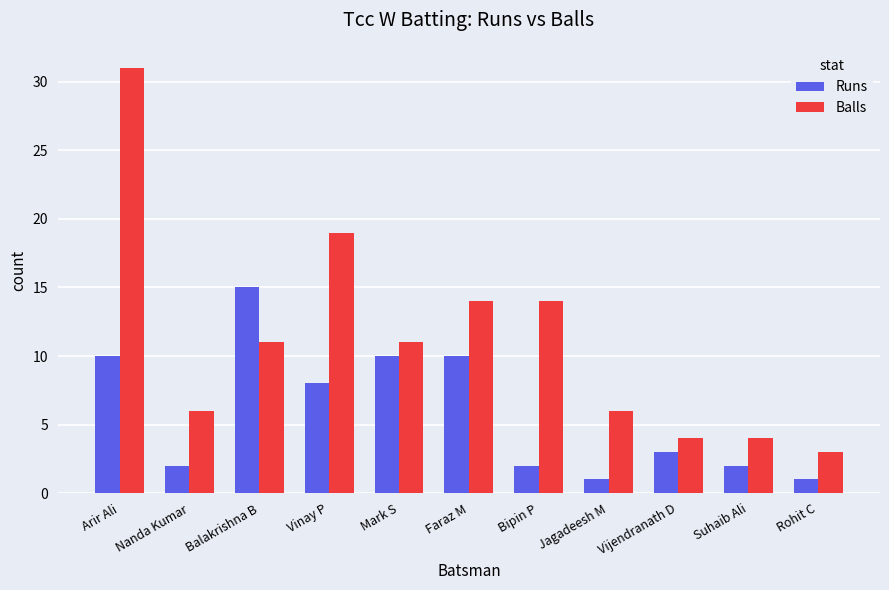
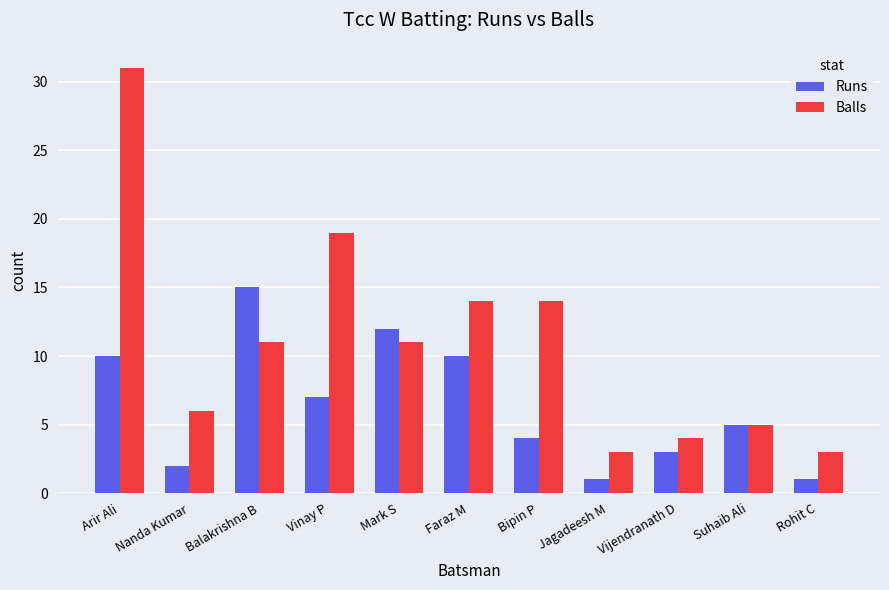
  {
    "Runs": {
      "Arir Ali": 10,
      "Nanda Kumar": 2,
      "Balakrishna B": 15,
-     "Vinay P": 8,
-     "Mark S": 10,
+     "Vinay P": 7,
+     "Mark S": 12,
      "Faraz M": 10,
-     "Bipin P": 2,
+     "Bipin P": 4,
      "Jagadeesh M": 1,
      "Vijendranath D": 3,
-     "Suhaib Ali": 2,
+     "Suhaib Ali": 5,
      "Rohit C": 1
    },
    "Balls": {
      "Arir Ali": 31,
      "Nanda Kumar": 6,
      "Balakrishna B": 11,
      "Vinay P": 19,
      "Mark S": 11,
      "Faraz M": 14,
      "Bipin P": 14,
-     "Jagadeesh M": 6,
+     "Jagadeesh M": 3,
      "Vijendranath D": 4,
-     "Suhaib Ali": 4,
+     "Suhaib Ali": 5,
      "Rohit C": 3
    }
  }
